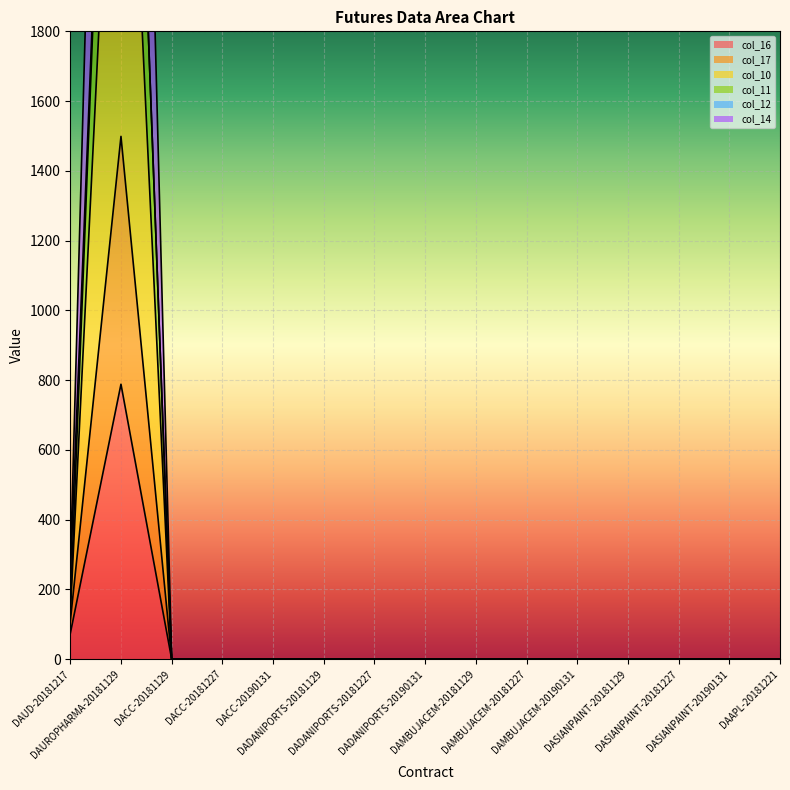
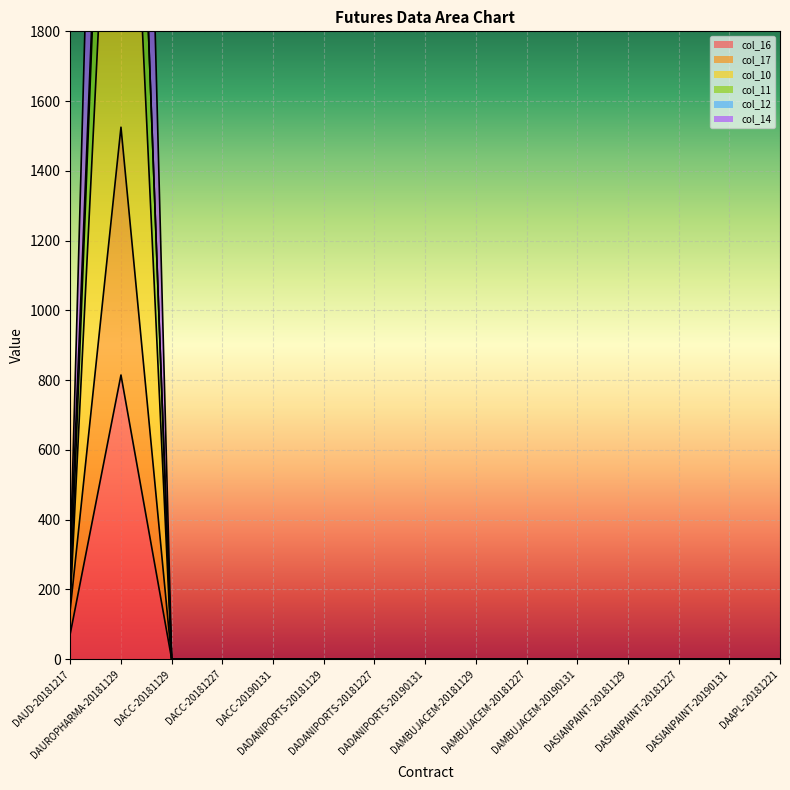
  {
    "col_16": {
      "DAUD-20181217": 70,
-     "DAUROPHARMA-20181129": 790
+     "DAUROPHARMA-20181129": 810
    },
    "col_17": {
-     "DAUD-20181217": 30,
+     "DAUD-20181217": 70,
      "DAUROPHARMA-20181129": 710
    },
    "col_10": {
      "DAUD-20181217": 20
    },
    "col_11": {
      "DAUD-20181217": 10
    },
    "col_12": {
      "DAUD-20181217": 100
    },
    "col_14": {
      "DAUD-20181217": 20
    }
  }
